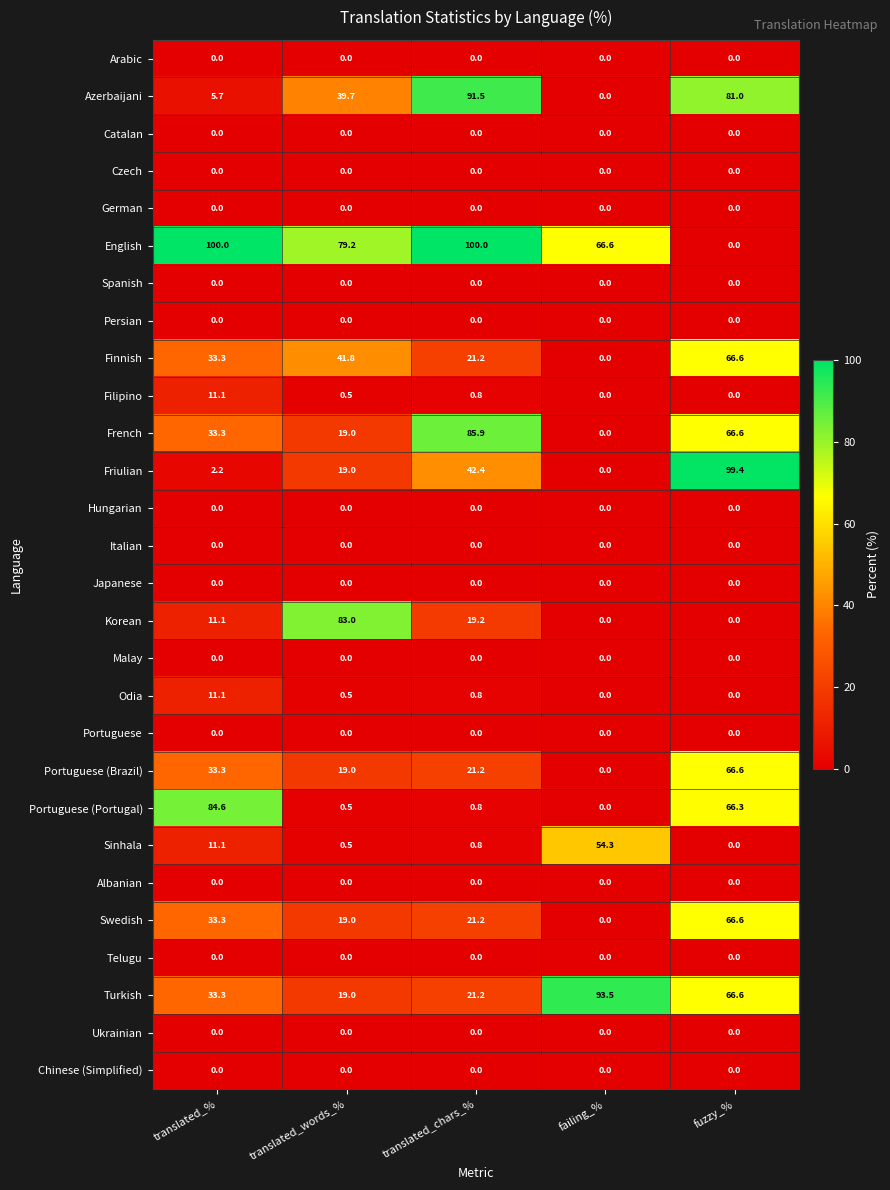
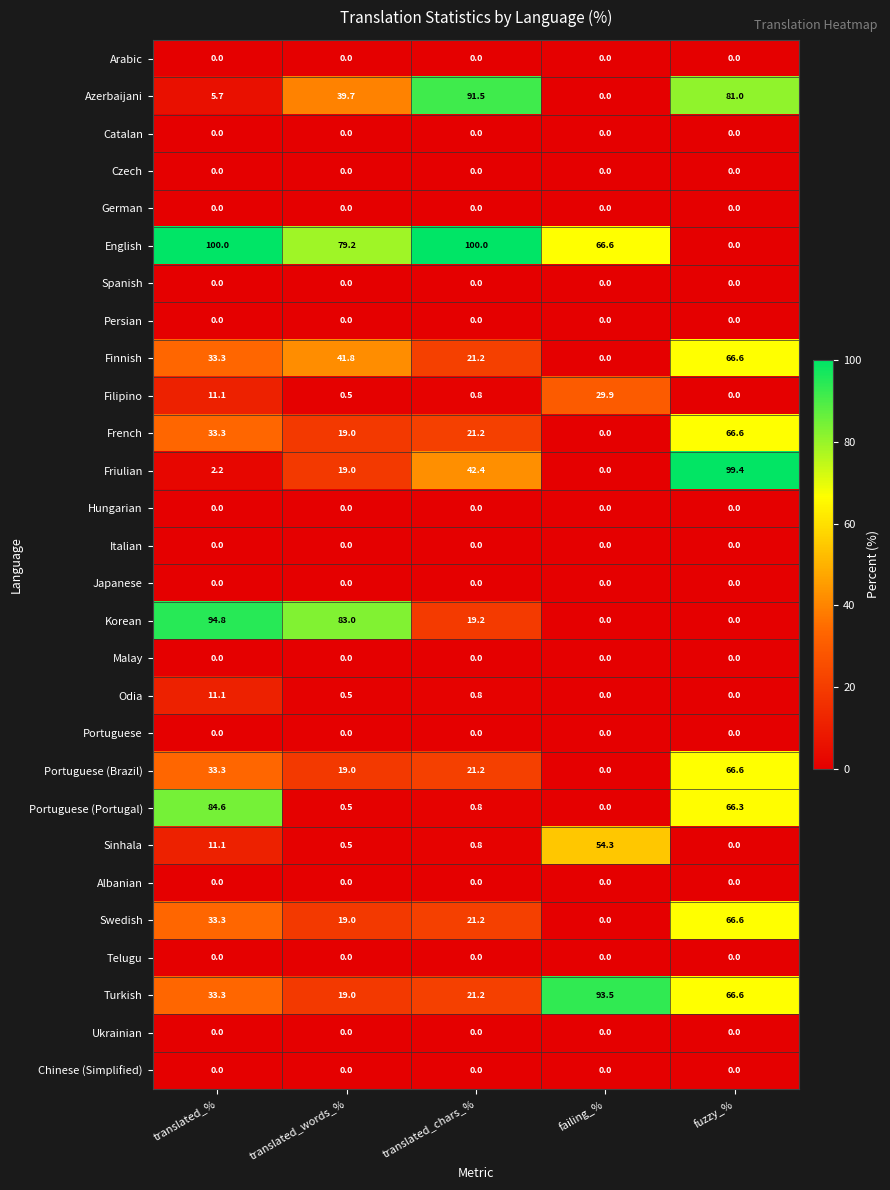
  {
    "Arabic": {
      "translated_%": 0.0,
      "translated_words_%": 0.0,
      "translated_chars_%": 0.0,
      "failing_%": 0.0,
      "fuzzy_%": 0.0
    },
    "Azerbaijani": {
      "translated_%": 5.7,
      "translated_words_%": 39.7,
      "translated_chars_%": 91.5,
      "failing_%": 0.0,
      "fuzzy_%": 81.0
    },
    "Catalan": {
      "translated_%": 0.0,
      "translated_words_%": 0.0,
      "translated_chars_%": 0.0,
      "failing_%": 0.0,
      "fuzzy_%": 0.0
    },
    "Czech": {
      "translated_%": 0.0,
      "translated_words_%": 0.0,
      "translated_chars_%": 0.0,
      "failing_%": 0.0,
      "fuzzy_%": 0.0
    },
    "German": {
      "translated_%": 0.0,
      "translated_words_%": 0.0,
      "translated_chars_%": 0.0,
      "failing_%": 0.0,
      "fuzzy_%": 0.0
    },
    "English": {
      "translated_%": 100.0,
      "translated_words_%": 79.2,
      "translated_chars_%": 100.0,
      "failing_%": 66.6,
      "fuzzy_%": 0.0
    },
    "Spanish": {
      "translated_%": 0.0,
      "translated_words_%": 0.0,
      "translated_chars_%": 0.0,
      "failing_%": 0.0,
      "fuzzy_%": 0.0
    },
    "Persian": {
      "translated_%": 0.0,
      "translated_words_%": 0.0,
      "translated_chars_%": 0.0,
      "failing_%": 0.0,
      "fuzzy_%": 0.0
    },
    "Finnish": {
      "translated_%": 33.3,
      "translated_words_%": 41.8,
      "translated_chars_%": 21.2,
      "failing_%": 0.0,
      "fuzzy_%": 66.6
    },
    "Filipino": {
      "translated_%": 11.1,
      "translated_words_%": 0.5,
      "translated_chars_%": 0.8,
-     "failing_%": 0.0,
+     "failing_%": 29.9,
      "fuzzy_%": 0.0
    },
    "French": {
      "translated_%": 33.3,
      "translated_words_%": 19.0,
-     "translated_chars_%": 85.9,
+     "translated_chars_%": 21.2,
      "failing_%": 0.0,
      "fuzzy_%": 66.6
    },
    "Friulian": {
      "translated_%": 2.2,
      "translated_words_%": 19.0,
      "translated_chars_%": 42.4,
      "failing_%": 0.0,
      "fuzzy_%": 99.4
    },
    "Hungarian": {
      "translated_%": 0.0,
      "translated_words_%": 0.0,
      "translated_chars_%": 0.0,
      "failing_%": 0.0,
      "fuzzy_%": 0.0
    },
    "Italian": {
      "translated_%": 0.0,
      "translated_words_%": 0.0,
      "translated_chars_%": 0.0,
      "failing_%": 0.0,
      "fuzzy_%": 0.0
    },
    "Japanese": {
      "translated_%": 0.0,
      "translated_words_%": 0.0,
      "translated_chars_%": 0.0,
      "failing_%": 0.0,
      "fuzzy_%": 0.0
    },
    "Korean": {
-     "translated_%": 11.1,
+     "translated_%": 94.8,
      "translated_words_%": 83.0,
      "translated_chars_%": 19.2,
      "failing_%": 0.0,
      "fuzzy_%": 0.0
    },
    "Malay": {
      "translated_%": 0.0,
      "translated_words_%": 0.0,
      "translated_chars_%": 0.0,
      "failing_%": 0.0,
      "fuzzy_%": 0.0
    },
    "Odia": {
      "translated_%": 11.1,
      "translated_words_%": 0.5,
      "translated_chars_%": 0.8,
      "failing_%": 0.0,
      "fuzzy_%": 0.0
    },
    "Portuguese": {
      "translated_%": 0.0,
      "translated_words_%": 0.0,
      "translated_chars_%": 0.0,
      "failing_%": 0.0,
      "fuzzy_%": 0.0
    },
    "Portuguese (Brazil)": {
      "translated_%": 33.3,
      "translated_words_%": 19.0,
      "translated_chars_%": 21.2,
      "failing_%": 0.0,
      "fuzzy_%": 66.6
    },
    "Portuguese (Portugal)": {
      "translated_%": 84.6,
      "translated_words_%": 0.5,
      "translated_chars_%": 0.8,
      "failing_%": 0.0,
      "fuzzy_%": 66.3
    },
    "Sinhala": {
      "translated_%": 11.1,
      "translated_words_%": 0.5,
      "translated_chars_%": 0.8,
      "failing_%": 54.3,
      "fuzzy_%": 0.0
    },
    "Albanian": {
      "translated_%": 0.0,
      "translated_words_%": 0.0,
      "translated_chars_%": 0.0,
      "failing_%": 0.0,
      "fuzzy_%": 0.0
    },
    "Swedish": {
      "translated_%": 33.3,
      "translated_words_%": 19.0,
      "translated_chars_%": 21.2,
      "failing_%": 0.0,
      "fuzzy_%": 66.6
    },
    "Telugu": {
      "translated_%": 0.0,
      "translated_words_%": 0.0,
      "translated_chars_%": 0.0,
      "failing_%": 0.0,
      "fuzzy_%": 0.0
    },
    "Turkish": {
      "translated_%": 33.3,
      "translated_words_%": 19.0,
      "translated_chars_%": 21.2,
      "failing_%": 93.5,
      "fuzzy_%": 66.6
    },
    "Ukrainian": {
      "translated_%": 0.0,
      "translated_words_%": 0.0,
      "translated_chars_%": 0.0,
      "failing_%": 0.0,
      "fuzzy_%": 0.0
    },
    "Chinese (Simplified)": {
      "translated_%": 0.0,
      "translated_words_%": 0.0,
      "translated_chars_%": 0.0,
      "failing_%": 0.0,
      "fuzzy_%": 0.0
    }
  }
